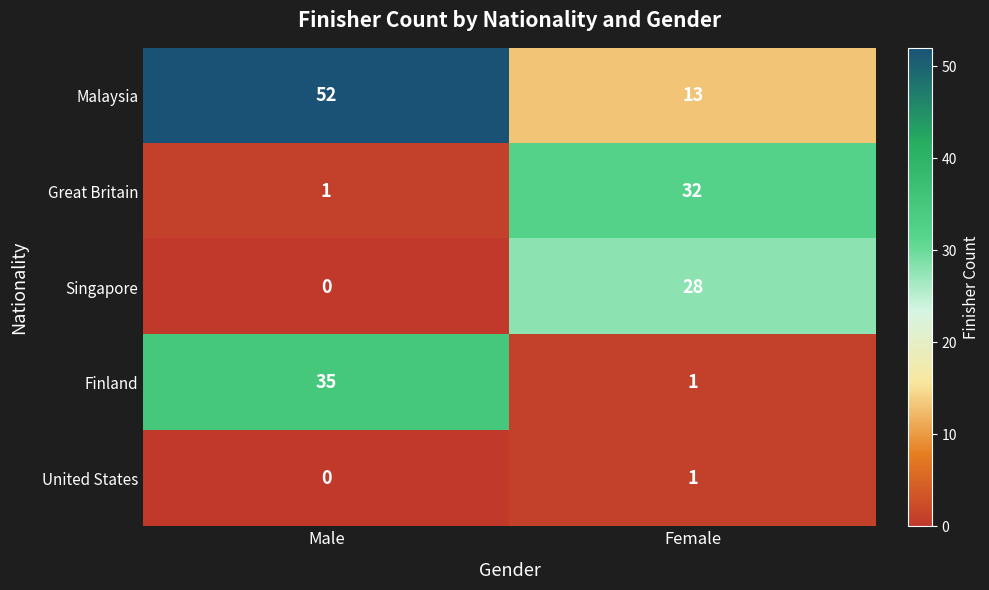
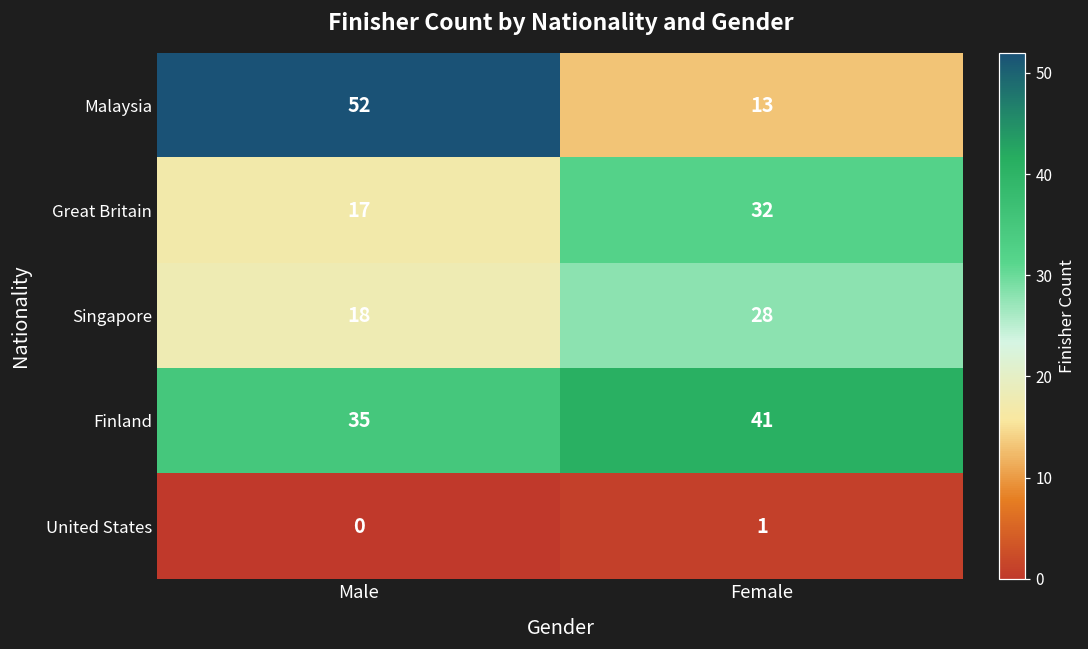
  {
    "Malaysia": {
      "Male": 52,
      "Female": 13
    },
    "Great Britain": {
-     "Male": 1,
+     "Male": 17,
      "Female": 32
    },
    "Singapore": {
-     "Male": 0,
+     "Male": 18,
      "Female": 28
    },
    "Finland": {
      "Male": 35,
-     "Female": 1
+     "Female": 41
    },
    "United States": {
      "Male": 0,
      "Female": 1
    }
  }
